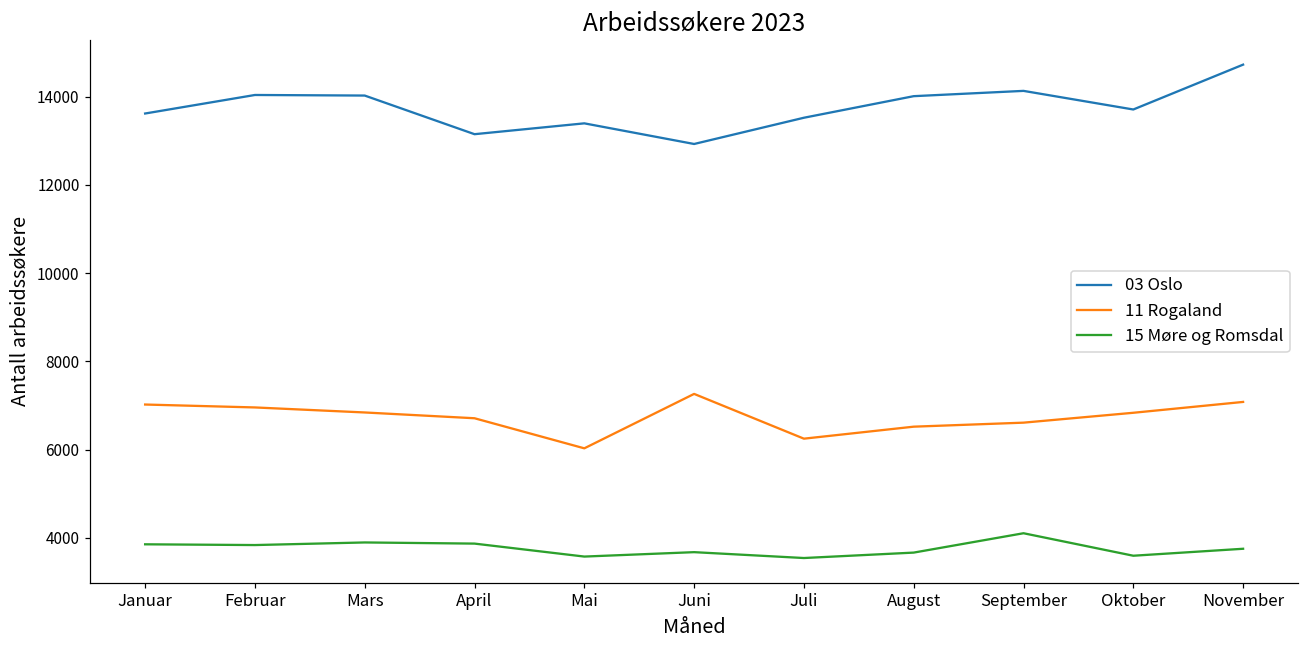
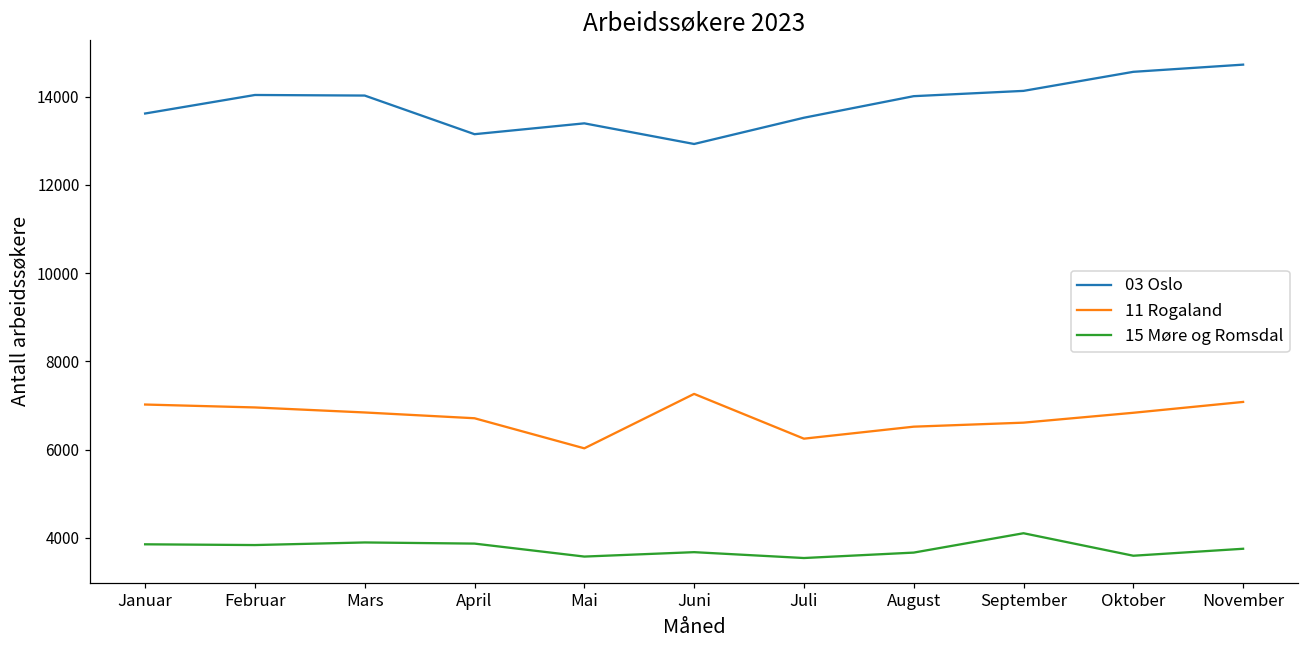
  {
    "03 Oslo": {
      "Januar": 13600,
      "Februar": 14000,
      "Mars": 14000,
      "April": 13200,
      "Mai": 13400,
      "Juni": 12900,
      "Juli": 13500,
      "August": 14000,
      "September": 14100,
-     "Oktober": 13700,
+     "Oktober": 14600,
      "November": 14700
    },
    "11 Rogaland": {
      "Januar": 7000,
      "Februar": 7000,
      "Mars": 6800,
      "April": 6700,
      "Mai": 6000,
      "Juni": 7300,
      "Juli": 6200,
      "August": 6500,
      "September": 6600,
      "Oktober": 6800,
      "November": 7100
    },
    "15 Møre og Romsdal": {
      "Januar": 3900,
      "Februar": 3800,
      "Mars": 3900,
      "April": 3900,
      "Mai": 3600,
      "Juni": 3700,
      "Juli": 3500,
      "August": 3700,
      "September": 4100,
      "Oktober": 3600,
      "November": 3800
    }
  }
